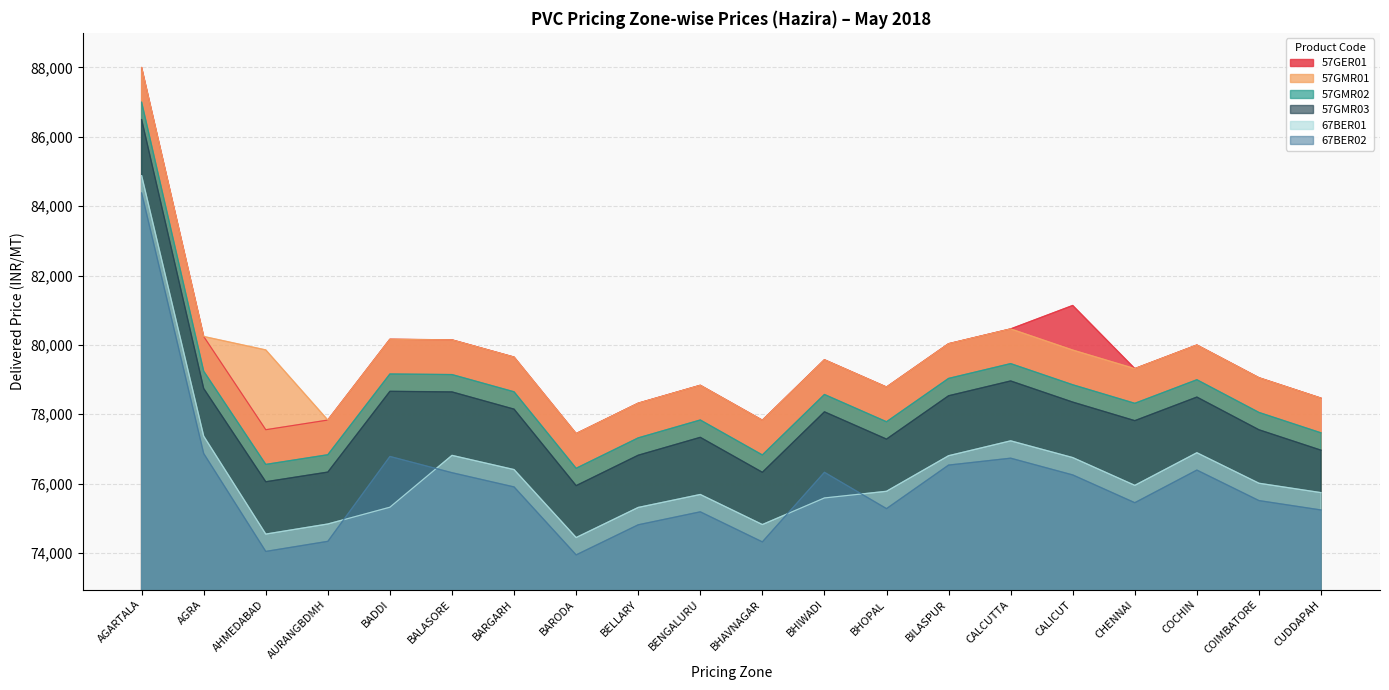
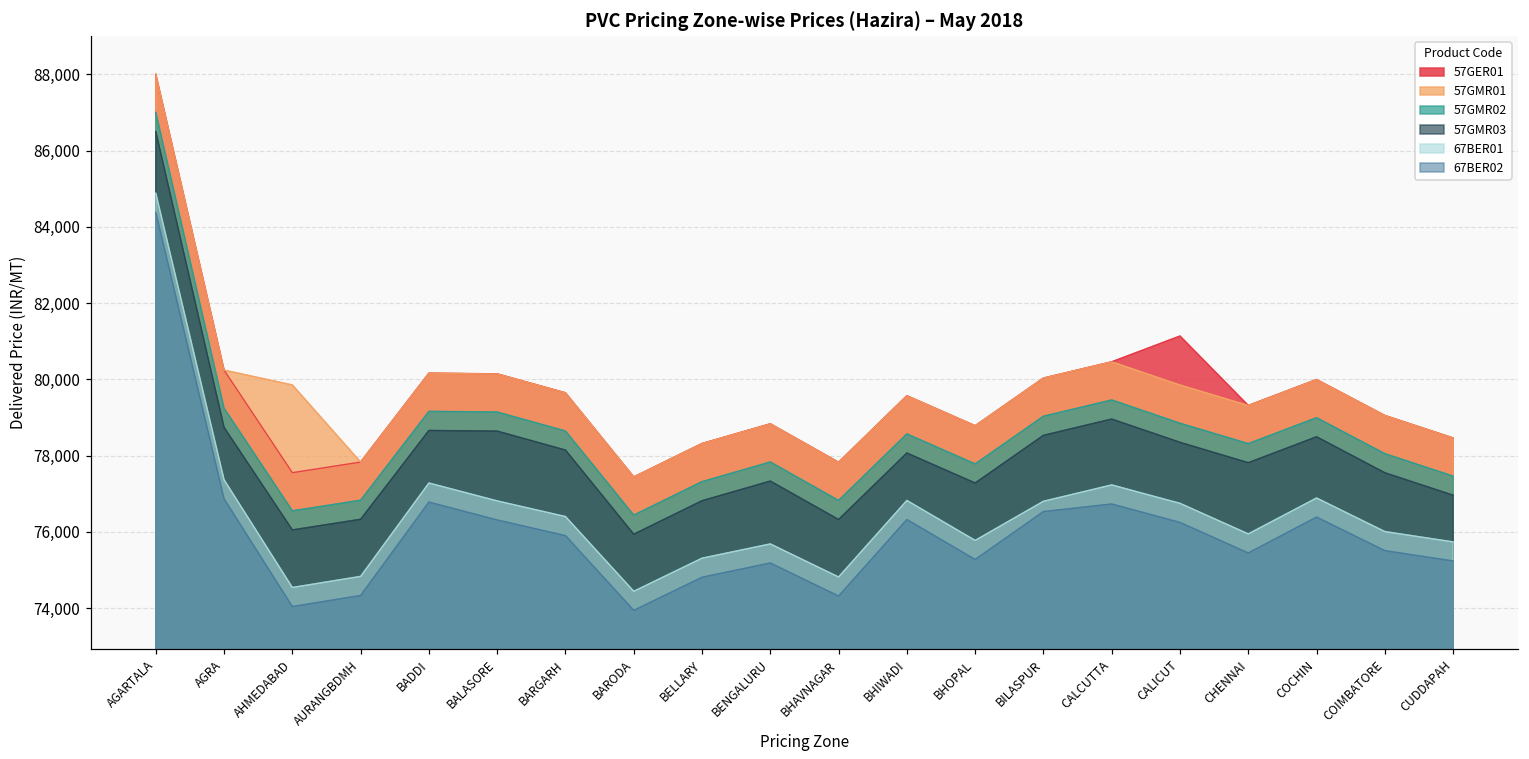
  {
    "57GER01": {
      "AHMEDABAD": "77,600",
      "CALICUT": "81,100"
    },
    "57GMR01": {
      "AHMEDABAD": "79,900",
      "CALICUT": "79,900"
    },
    "57GMR03": {
      "AGARTALA": "86,500",
      "AGRA": "78,700",
      "AHMEDABAD": "76,100",
      "AURANGBDMH": "76,300",
      "BADDI": "78,700",
      "BALASORE": "78,600",
      "BARGARH": "78,100",
      "BARODA": "75,900",
      "BELLARY": "76,800",
      "BENGALURU": "77,300",
      "BHAVNAGAR": "76,300",
      "BHIWADI": "78,100",
      "BHOPAL": "77,300",
      "BILASPUR": "78,500",
      "CALCUTTA": "79,000",
      "CALICUT": "78,400",
      "CHENNAI": "77,800",
      "COCHIN": "78,500",
      "COIMBATORE": "77,600",
      "CUDDAPAH": "77,000"
    },
    "67BER01": {
      "AGARTALA": "84,900",
      "AGRA": "77,400",
      "AHMEDABAD": "74,500",
      "AURANGBDMH": "74,800",
-     "BADDI": "75,300",
+     "BADDI": "77,300",
      "BALASORE": "76,800",
      "BARGARH": "76,400",
      "BARODA": "74,400",
      "BELLARY": "75,300",
      "BENGALURU": "75,700",
      "BHAVNAGAR": "74,800",
-     "BHIWADI": "75,600",
+     "BHIWADI": "76,800",
      "BHOPAL": "75,800",
      "BILASPUR": "76,800",
      "CALCUTTA": "77,200",
      "CALICUT": "76,800",
      "CHENNAI": "75,900",
      "COCHIN": "76,900",
      "COIMBATORE": "76,000",
      "CUDDAPAH": "75,700"
    }
  }
